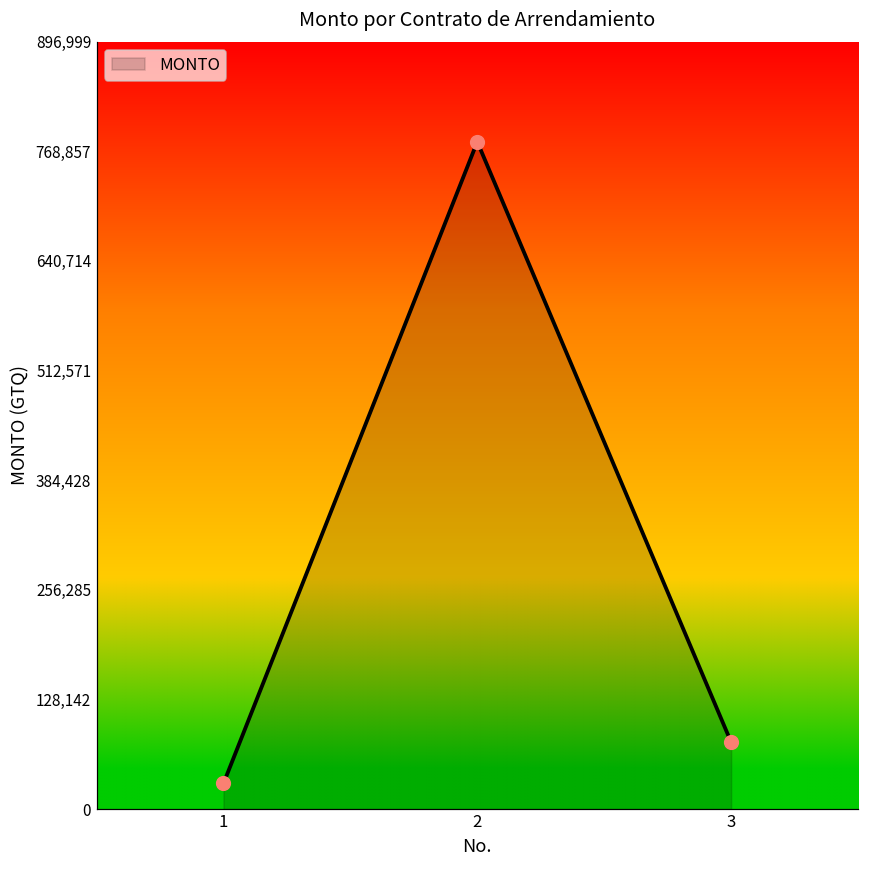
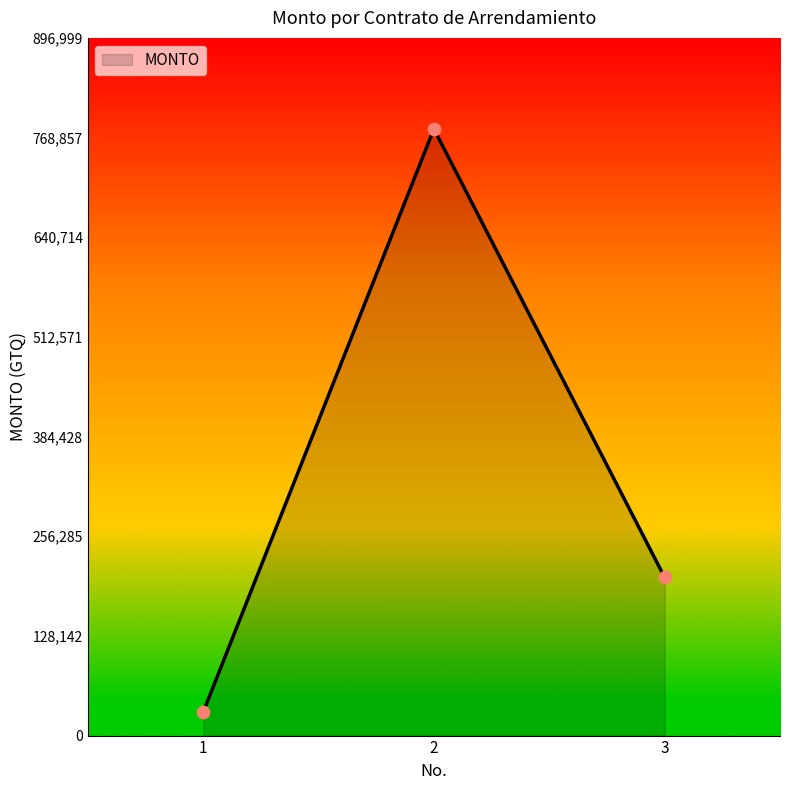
  {
    "1": "30,000",
    "2": "780,000",
-   "3": "80,000"
+   "3": "200,000"
  }
